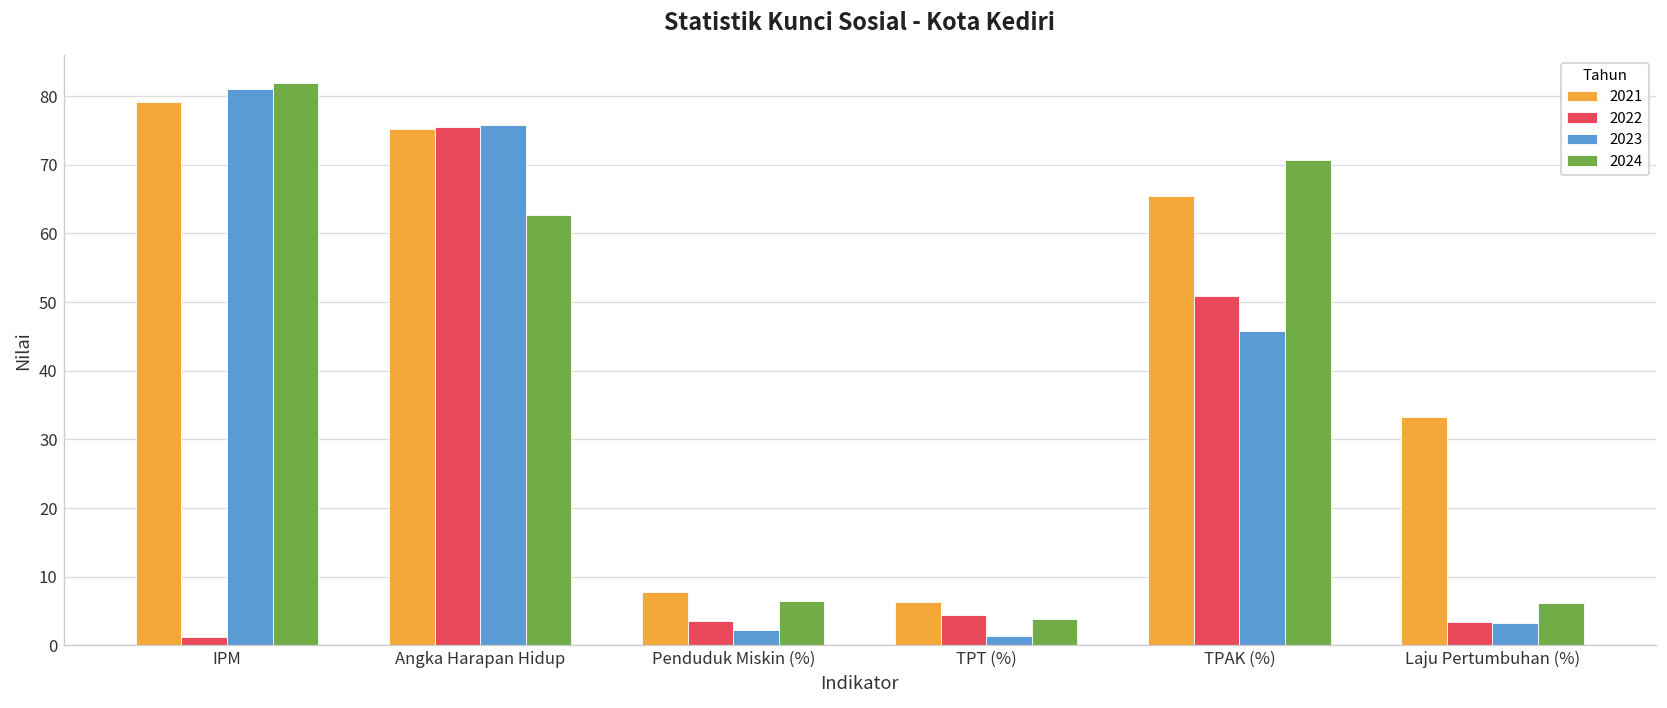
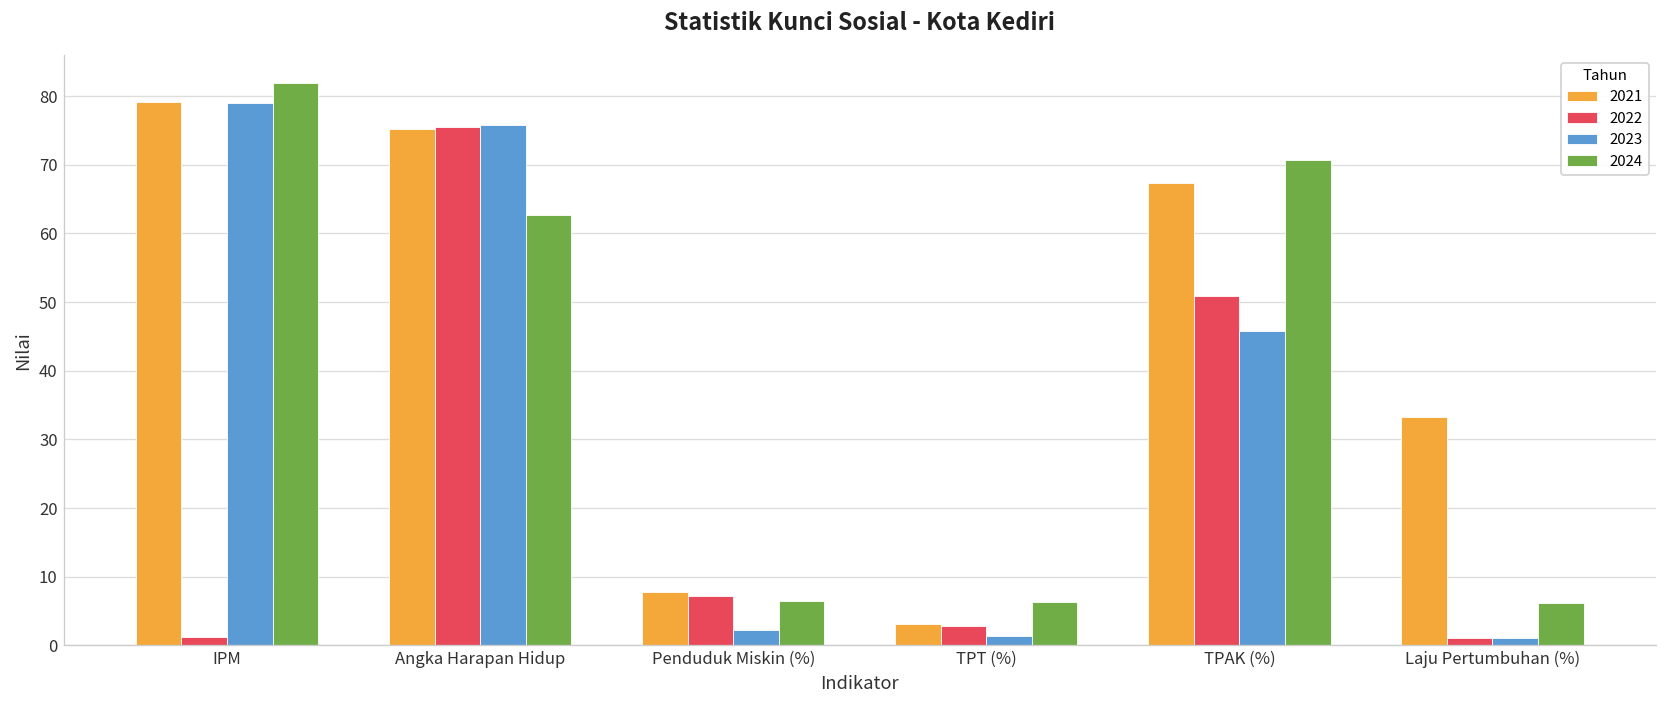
  {
    "2021": {
      "IPM": 79,
      "Angka Harapan Hidup": 75,
      "Penduduk Miskin (%)": 8,
-     "TPT (%)": 6,
-     "TPAK (%)": 65,
+     "TPT (%)": 3,
+     "TPAK (%)": 67,
      "Laju Pertumbuhan (%)": 33
    },
    "2022": {
      "IPM": 1,
      "Angka Harapan Hidup": 75,
-     "Penduduk Miskin (%)": 4,
-     "TPT (%)": 4,
+     "Penduduk Miskin (%)": 7,
+     "TPT (%)": 3,
      "TPAK (%)": 51,
-     "Laju Pertumbuhan (%)": 3
+     "Laju Pertumbuhan (%)": 1
    },
    "2023": {
-     "IPM": 81,
+     "IPM": 79,
      "Angka Harapan Hidup": 76,
      "Penduduk Miskin (%)": 2,
      "TPT (%)": 1,
      "TPAK (%)": 46,
-     "Laju Pertumbuhan (%)": 3
+     "Laju Pertumbuhan (%)": 1
    },
    "2024": {
      "IPM": 82,
      "Angka Harapan Hidup": 63,
      "Penduduk Miskin (%)": 7,
-     "TPT (%)": 4,
+     "TPT (%)": 6,
      "TPAK (%)": 71,
      "Laju Pertumbuhan (%)": 6
    }
  }
